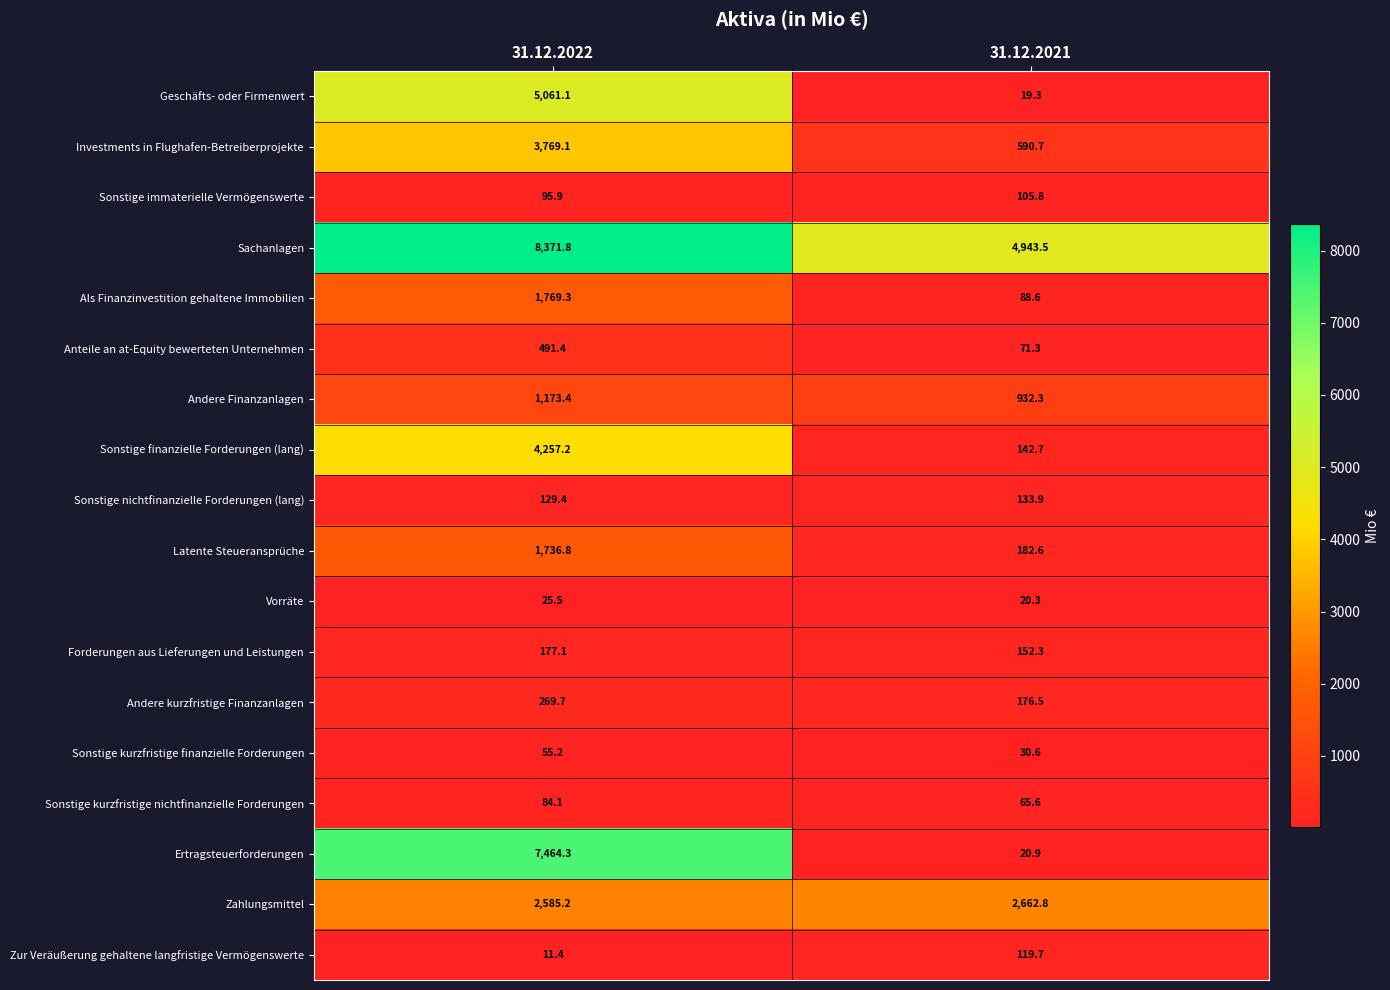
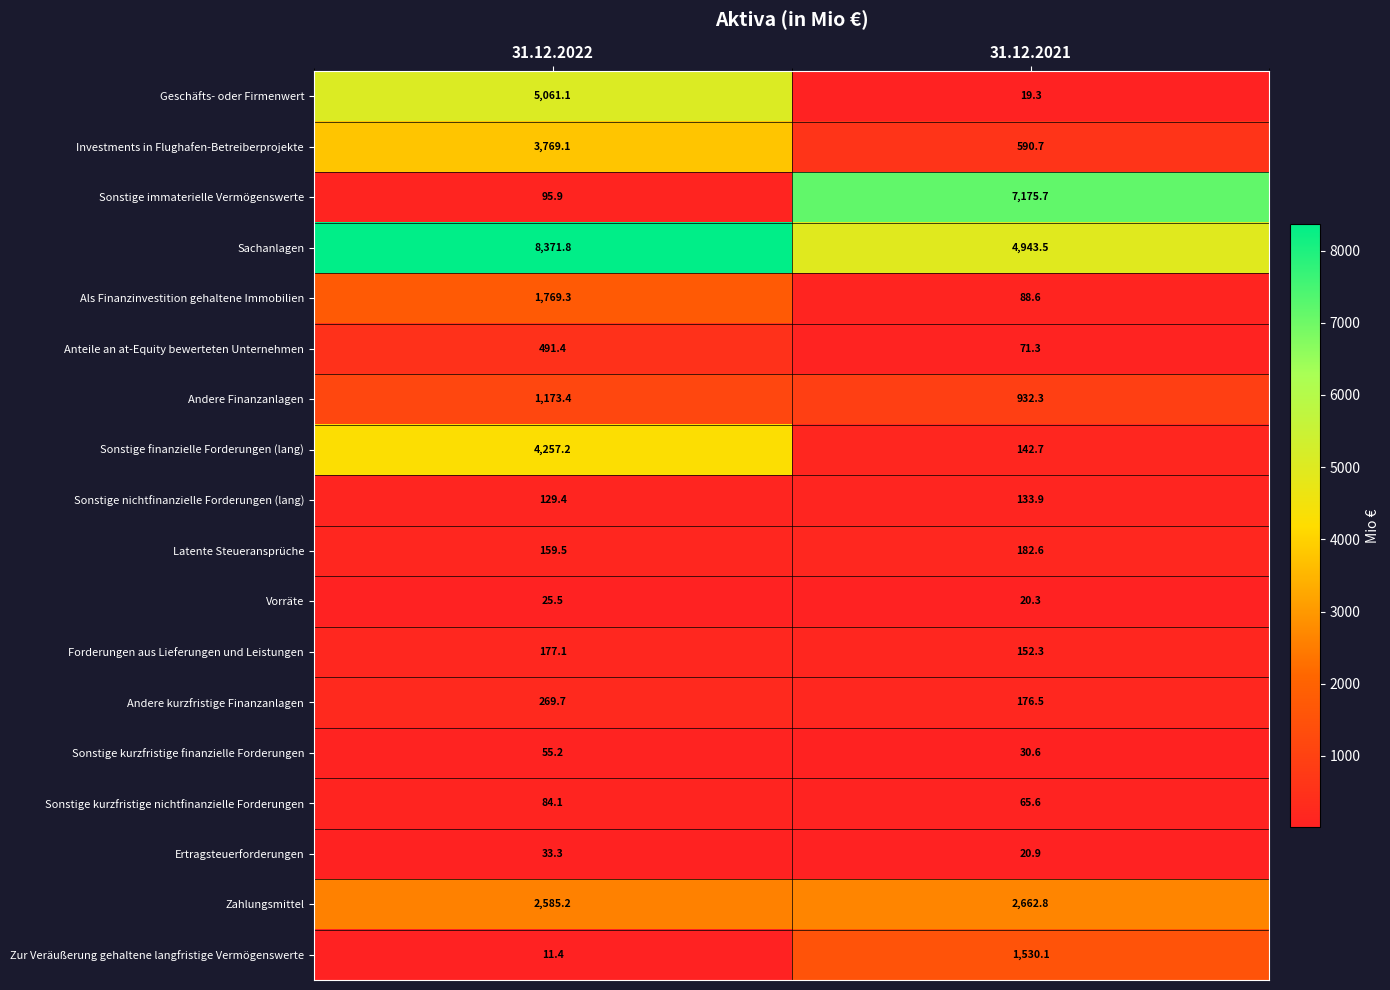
  {
    "Geschäfts- oder Firmenwert": {
      "31.12.2022": "5,061.1",
      "31.12.2021": "19.3"
    },
    "Investments in Flughafen-Betreiberprojekte": {
      "31.12.2022": "3,769.1",
      "31.12.2021": "590.7"
    },
    "Sonstige immaterielle Vermögenswerte": {
      "31.12.2022": "95.9",
-     "31.12.2021": "105.8"
+     "31.12.2021": "7,175.7"
    },
    "Sachanlagen": {
      "31.12.2022": "8,371.8",
      "31.12.2021": "4,943.5"
    },
    "Als Finanzinvestition gehaltene Immobilien": {
      "31.12.2022": "1,769.3",
      "31.12.2021": "88.6"
    },
    "Anteile an at-Equity bewerteten Unternehmen": {
      "31.12.2022": "491.4",
      "31.12.2021": "71.3"
    },
    "Andere Finanzanlagen": {
      "31.12.2022": "1,173.4",
      "31.12.2021": "932.3"
    },
    "Sonstige finanzielle Forderungen (lang)": {
      "31.12.2022": "4,257.2",
      "31.12.2021": "142.7"
    },
    "Sonstige nichtfinanzielle Forderungen (lang)": {
      "31.12.2022": "129.4",
      "31.12.2021": "133.9"
    },
    "Latente Steueransprüche": {
-     "31.12.2022": "1,736.8",
+     "31.12.2022": "159.5",
      "31.12.2021": "182.6"
    },
    "Vorräte": {
      "31.12.2022": "25.5",
      "31.12.2021": "20.3"
    },
    "Forderungen aus Lieferungen und Leistungen": {
      "31.12.2022": "177.1",
      "31.12.2021": "152.3"
    },
    "Andere kurzfristige Finanzanlagen": {
      "31.12.2022": "269.7",
      "31.12.2021": "176.5"
    },
    "Sonstige kurzfristige finanzielle Forderungen": {
      "31.12.2022": "55.2",
      "31.12.2021": "30.6"
    },
    "Sonstige kurzfristige nichtfinanzielle Forderungen": {
      "31.12.2022": "84.1",
      "31.12.2021": "65.6"
    },
    "Ertragsteuerforderungen": {
-     "31.12.2022": "7,464.3",
+     "31.12.2022": "33.3",
      "31.12.2021": "20.9"
    },
    "Zahlungsmittel": {
      "31.12.2022": "2,585.2",
      "31.12.2021": "2,662.8"
    },
    "Zur Veräußerung gehaltene langfristige Vermögenswerte": {
      "31.12.2022": "11.4",
-     "31.12.2021": "119.7"
+     "31.12.2021": "1,530.1"
    }
  }
